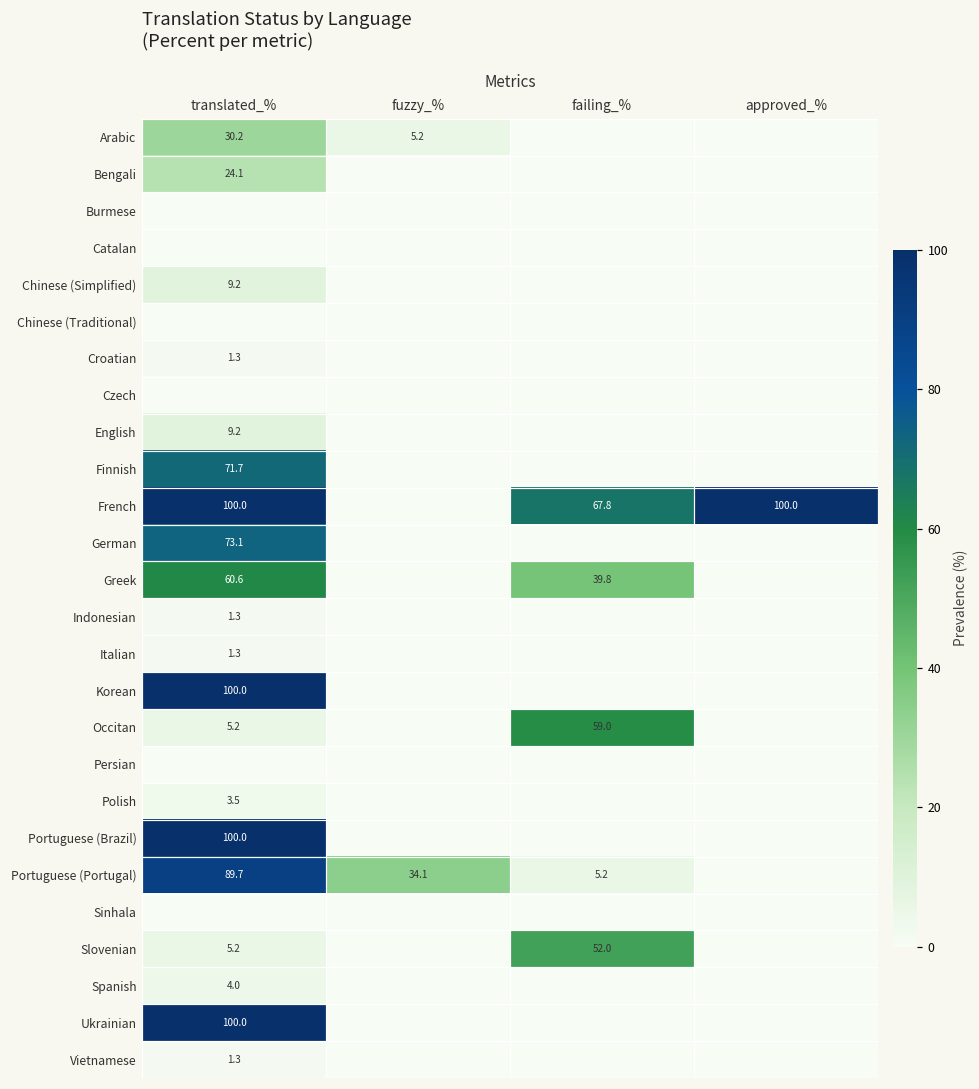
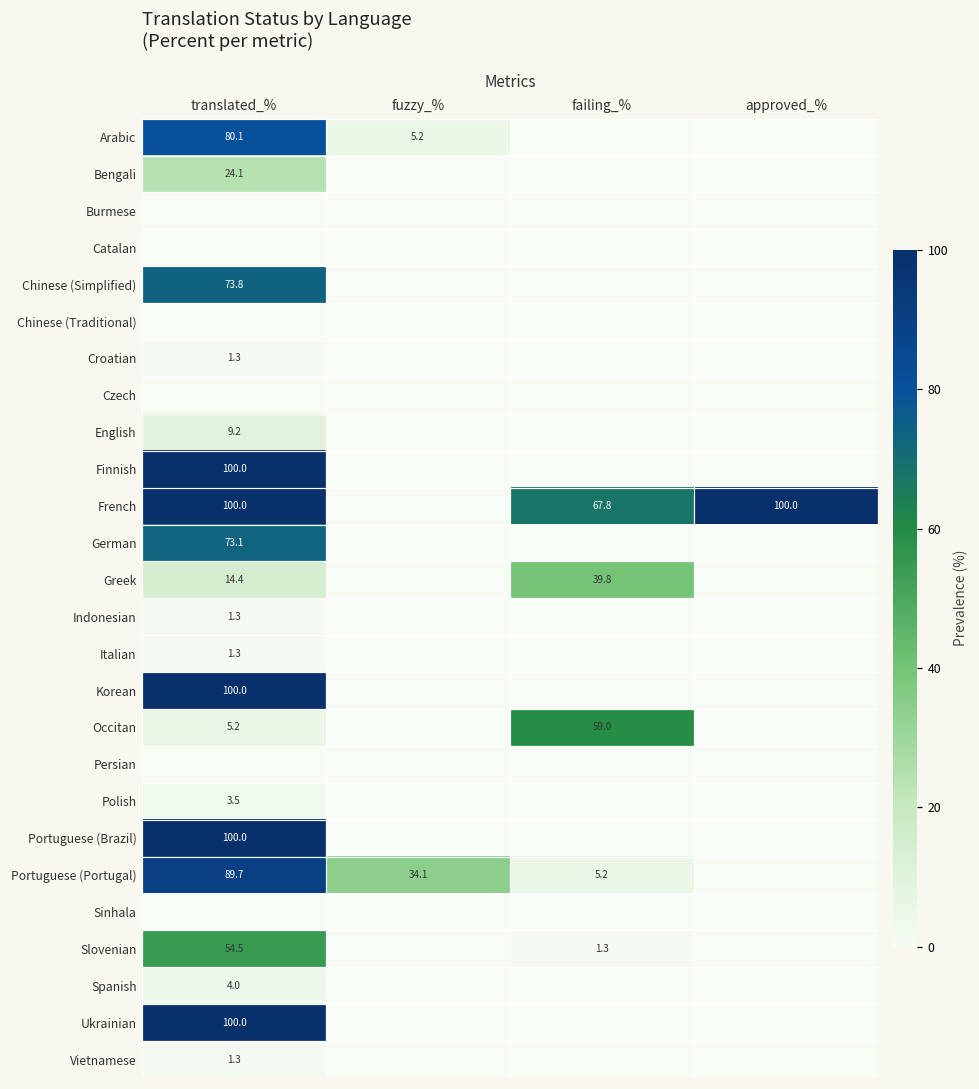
  {
    "Arabic": {
-     "translated_%": 30.2,
+     "translated_%": 80.1,
      "fuzzy_%": 5.2
    },
    "Bengali": {
      "translated_%": 24.1
    },
    "Chinese (Simplified)": {
-     "translated_%": 9.2
+     "translated_%": 73.8
    },
    "Croatian": {
      "translated_%": 1.3
    },
    "English": {
      "translated_%": 9.2
    },
    "Finnish": {
-     "translated_%": 71.7
+     "translated_%": 100.0
    },
    "French": {
      "translated_%": 100.0,
      "failing_%": 67.8,
      "approved_%": 100.0
    },
    "German": {
      "translated_%": 73.1
    },
    "Greek": {
-     "translated_%": 60.6,
+     "translated_%": 14.4,
      "failing_%": 39.8
    },
    "Indonesian": {
      "translated_%": 1.3
    },
    "Italian": {
      "translated_%": 1.3
    },
    "Korean": {
      "translated_%": 100.0
    },
    "Occitan": {
      "translated_%": 5.2,
      "failing_%": 59.0
    },
    "Polish": {
      "translated_%": 3.5
    },
    "Portuguese (Brazil)": {
      "translated_%": 100.0
    },
    "Portuguese (Portugal)": {
      "translated_%": 89.7,
      "fuzzy_%": 34.1,
      "failing_%": 5.2
    },
    "Slovenian": {
-     "translated_%": 5.2,
-     "failing_%": 52.0
+     "translated_%": 54.5,
+     "failing_%": 1.3
    },
    "Spanish": {
      "translated_%": 4.0
    },
    "Ukrainian": {
      "translated_%": 100.0
    },
    "Vietnamese": {
      "translated_%": 1.3
    }
  }
